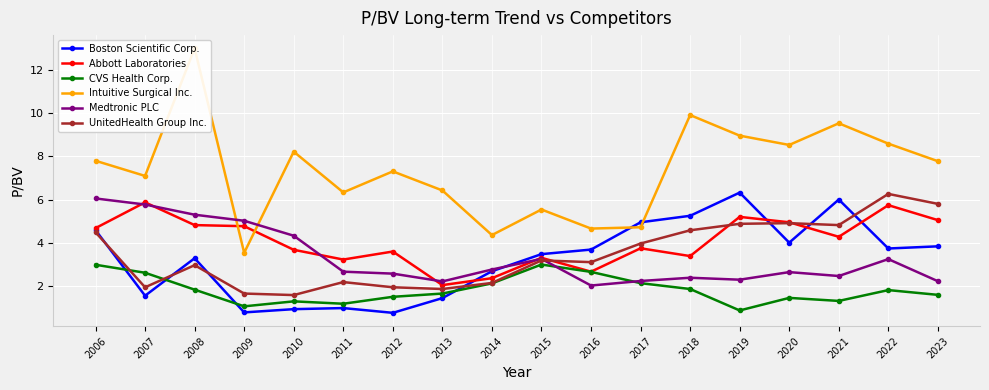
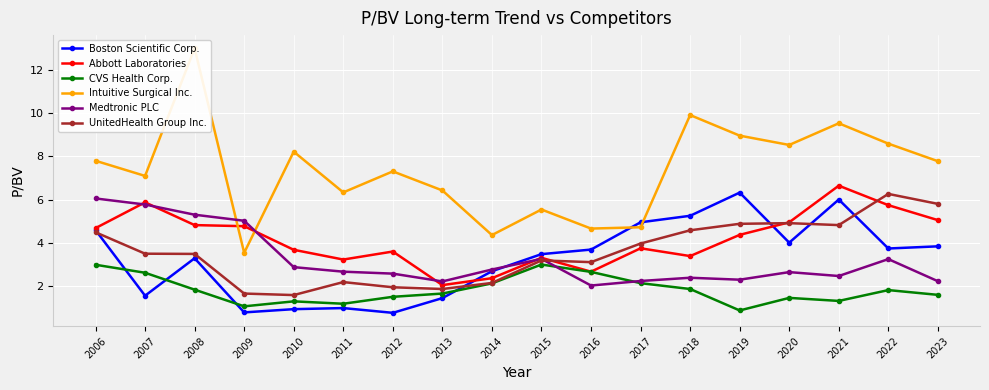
  {
    "Boston Scientific Corp.": {
      "2007": 1.6,
      "2008": 3.3,
      "2009": 0.8,
      "2010": 1.0,
      "2011": 1.0,
      "2012": 0.8,
      "2013": 1.5,
      "2015": 3.5,
      "2016": 3.7,
      "2017": 5.0,
      "2018": 5.3,
      "2019": 6.3,
      "2020": 4.0,
      "2021": 6.0,
      "2022": 3.8,
      "2023": 3.9
    },
    "Abbott Laboratories": {
      "2008": 4.8,
      "2009": 4.8,
      "2010": 3.7,
      "2011": 3.2,
      "2012": 3.6,
      "2013": 2.1,
      "2014": 2.4,
      "2017": 3.8,
      "2018": 3.4,
-     "2019": 5.2,
-     "2021": 4.3,
+     "2019": 4.4,
+     "2021": 6.7,
      "2022": 5.8,
      "2023": 5.1
    },
    "CVS Health Corp.": {
      "2006": 3.0,
      "2007": 2.6,
      "2008": 1.9,
      "2009": 1.1,
      "2010": 1.3,
      "2011": 1.2,
      "2012": 1.5,
      "2013": 1.7,
      "2015": 3.0,
      "2018": 1.9,
      "2019": 0.9,
      "2020": 1.5,
      "2021": 1.3,
      "2022": 1.8,
      "2023": 1.6
    },
    "Intuitive Surgical Inc.": {
      "2006": 7.8,
      "2007": 7.1,
      "2009": 3.6,
      "2010": 8.2,
      "2011": 6.3,
      "2012": 7.3,
      "2013": 6.4,
      "2014": 4.4,
      "2015": 5.6,
      "2016": 4.7,
      "2017": 4.7,
      "2018": 9.9,
      "2019": 9.0,
      "2020": 8.5,
      "2021": 9.5,
      "2022": 8.6,
      "2023": 7.8
    },
    "Medtronic PLC": {
      "2006": 6.1,
      "2008": 5.3,
      "2009": 5.0,
-     "2010": 4.3,
+     "2010": 2.9,
      "2011": 2.7,
      "2012": 2.6,
      "2013": 2.2,
      "2016": 2.0,
      "2018": 2.4,
      "2019": 2.3,
      "2020": 2.7,
      "2021": 2.5,
      "2022": 3.3,
      "2023": 2.2
    },
    "UnitedHealth Group Inc.": {
-     "2007": 2.0,
-     "2008": 3.0,
+     "2007": 3.5,
+     "2008": 3.5,
      "2009": 1.7,
      "2010": 1.6,
      "2011": 2.2,
      "2012": 2.0,
      "2013": 1.9,
      "2016": 3.1,
      "2017": 4.0,
      "2018": 4.6,
      "2019": 4.9,
      "2021": 4.8,
      "2022": 6.3,
      "2023": 5.8
    }
  }
